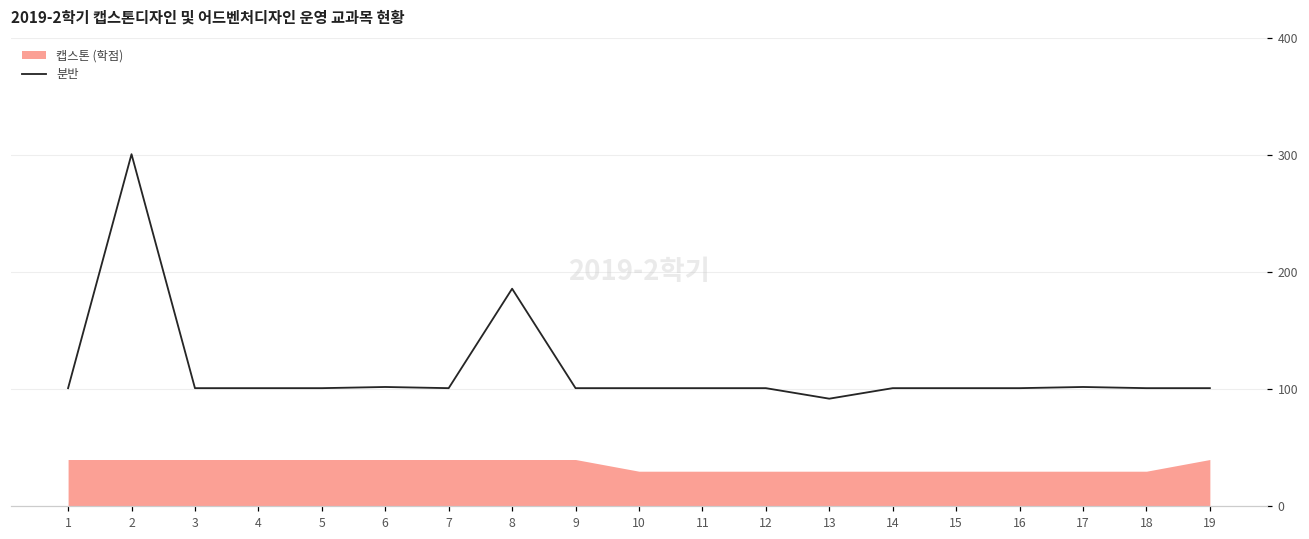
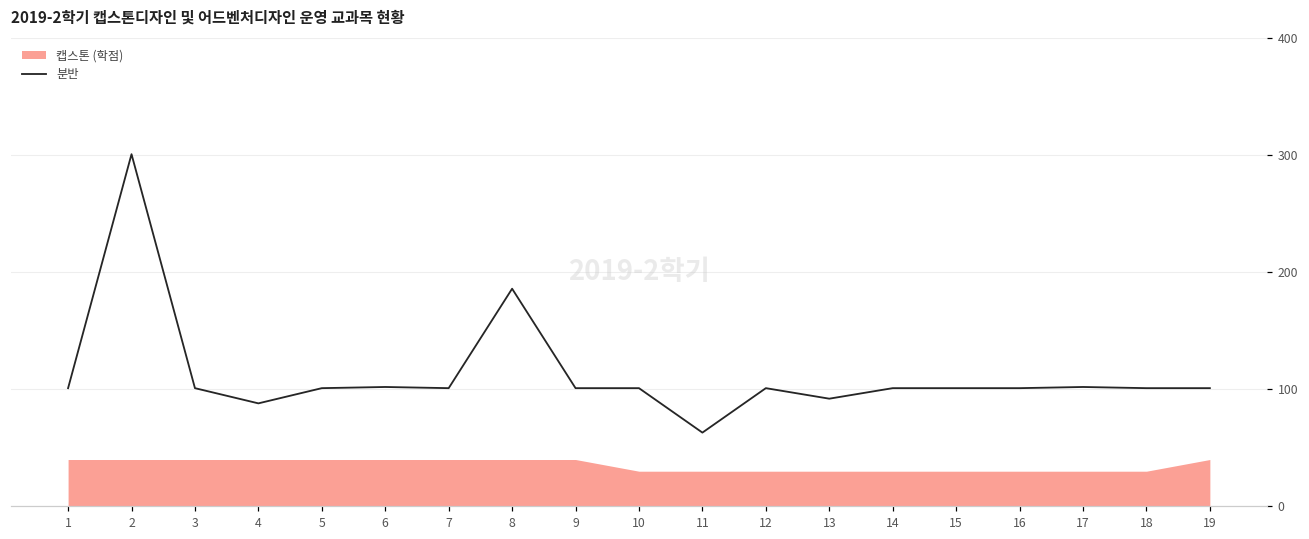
  {
    "분반": {
      "1": 101,
      "2": 301,
      "3": 101,
-     "4": 101,
+     "4": 88,
      "5": 101,
      "6": 102,
      "7": 101,
      "8": 186,
      "9": 101,
      "10": 101,
-     "11": 101,
+     "11": 63,
      "12": 101,
      "13": 92,
      "14": 101,
      "15": 101,
      "16": 101,
      "17": 102,
      "18": 101,
      "19": 101
    },
    "캡스톤 (학점)": {
      "1": 40,
      "2": 40,
      "3": 40,
      "4": 40,
      "5": 40,
      "6": 40,
      "7": 40,
      "8": 40,
      "9": 40,
      "10": 30,
      "11": 30,
      "12": 30,
      "13": 30,
      "14": 30,
      "15": 30,
      "16": 30,
      "17": 30,
      "18": 30,
      "19": 40
    }
  }
